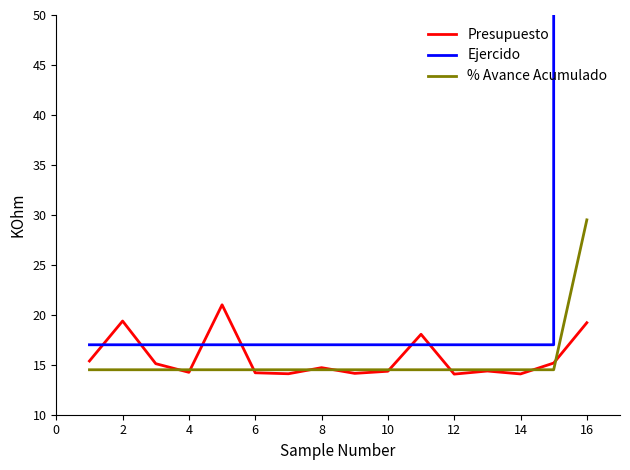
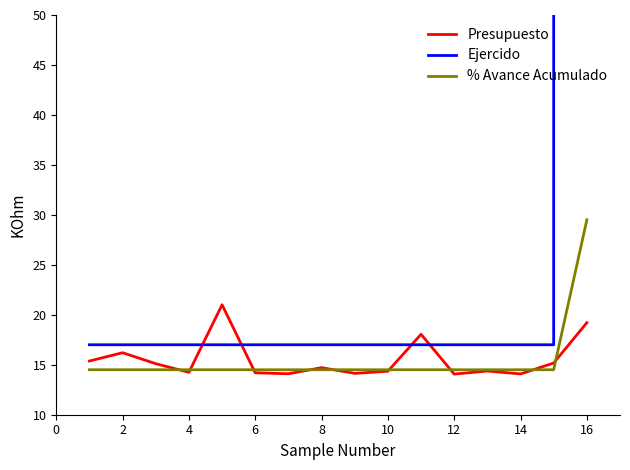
  {
    "Presupuesto": {
-     "2": 19,
+     "2": 16,
      "6": 14,
      "12": 14,
      "14": 14,
      "16": 19
    },
    "Ejercido": {
      "2": 17,
      "4": 17,
      "6": 17,
      "8": 17,
      "10": 17,
      "12": 17,
      "14": 17
    },
    "% Avance Acumulado": {
      "2": 15,
      "6": 15,
      "12": 15,
      "14": 15,
      "16": 30
    }
  }
